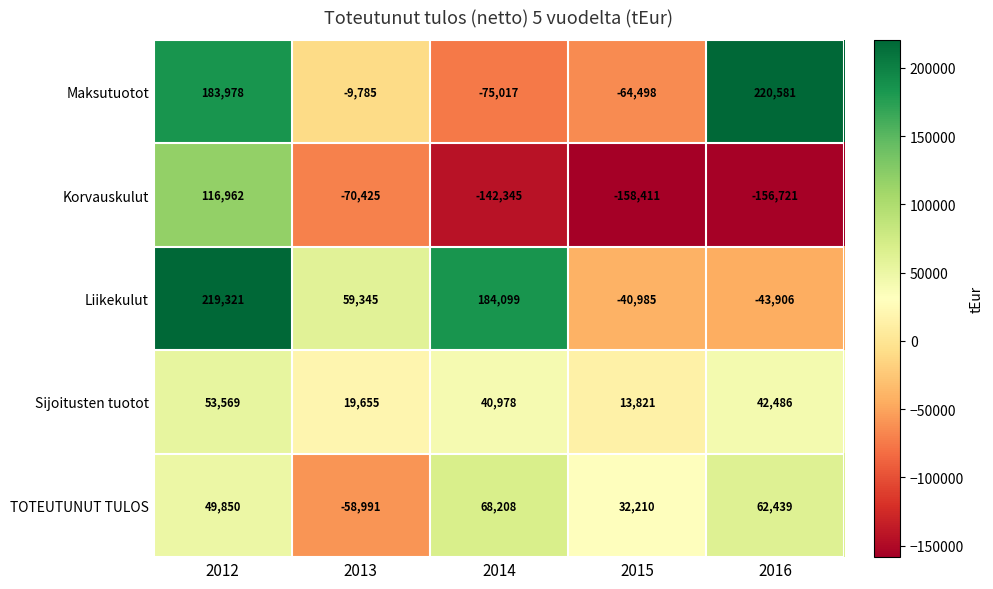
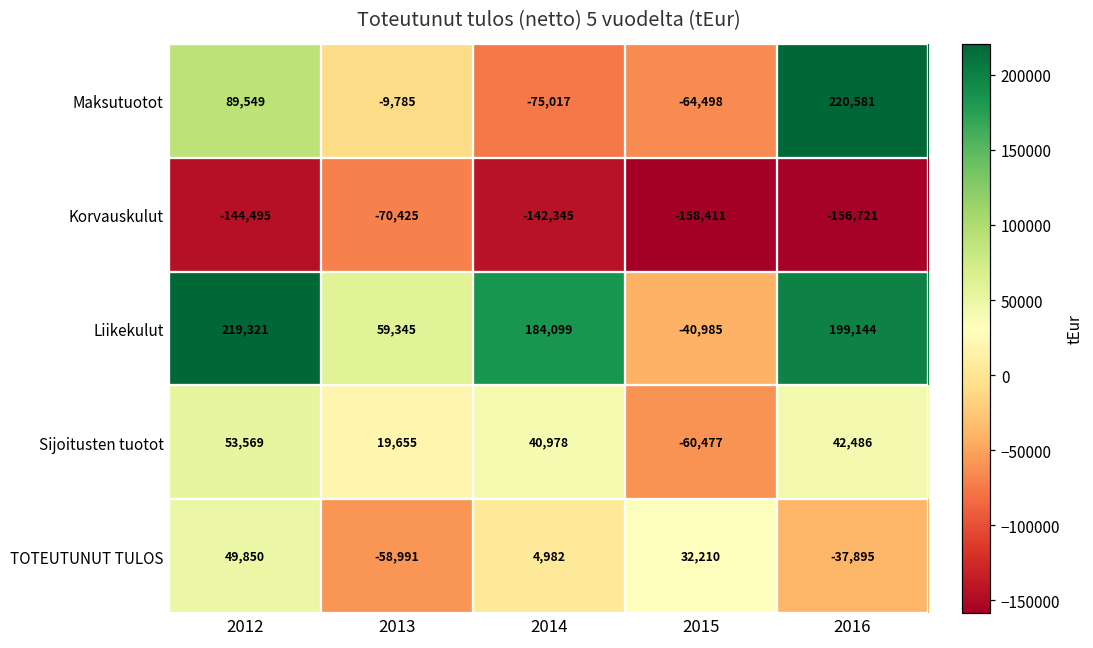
  {
    "Maksutuotot": {
-     "2012": "183,978",
+     "2012": "89,549",
      "2013": "-9,785",
      "2014": "-75,017",
      "2015": "-64,498",
      "2016": "220,581"
    },
    "Korvauskulut": {
-     "2012": "116,962",
+     "2012": "-144,495",
      "2013": "-70,425",
      "2014": "-142,345",
      "2015": "-158,411",
      "2016": "-156,721"
    },
    "Liikekulut": {
      "2012": "219,321",
      "2013": "59,345",
      "2014": "184,099",
      "2015": "-40,985",
-     "2016": "-43,906"
+     "2016": "199,144"
    },
    "Sijoitusten tuotot": {
      "2012": "53,569",
      "2013": "19,655",
      "2014": "40,978",
-     "2015": "13,821",
+     "2015": "-60,477",
      "2016": "42,486"
    },
    "TOTEUTUNUT TULOS": {
      "2012": "49,850",
      "2013": "-58,991",
-     "2014": "68,208",
+     "2014": "4,982",
      "2015": "32,210",
-     "2016": "62,439"
+     "2016": "-37,895"
    }
  }
